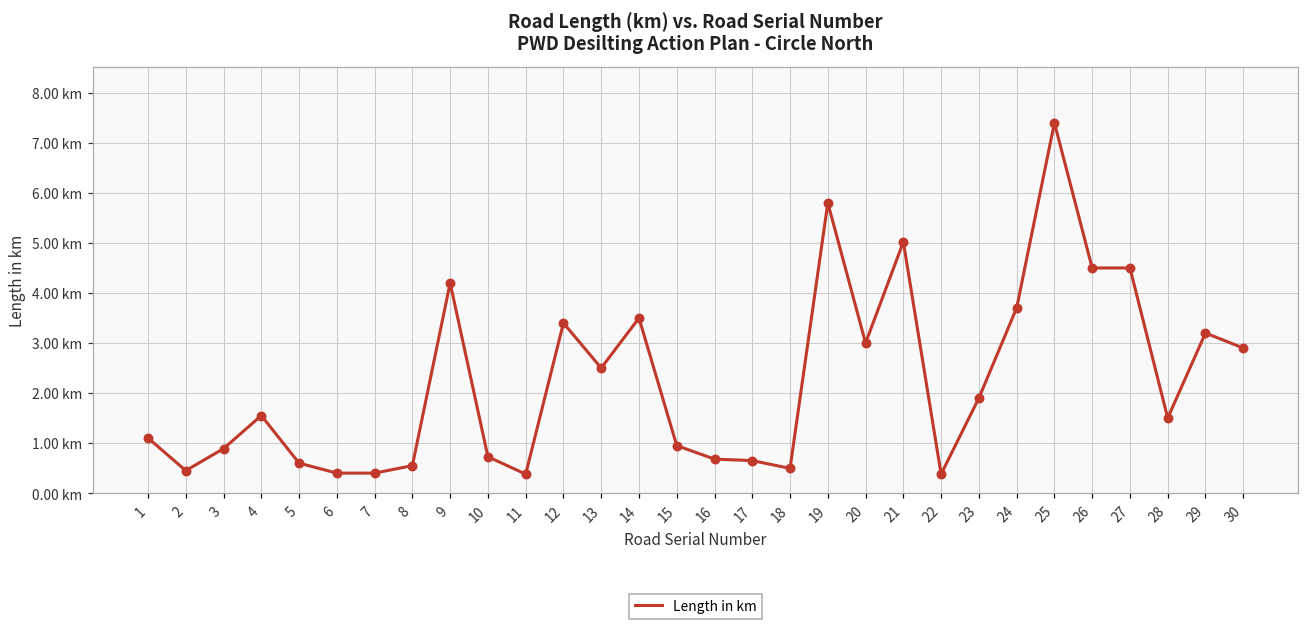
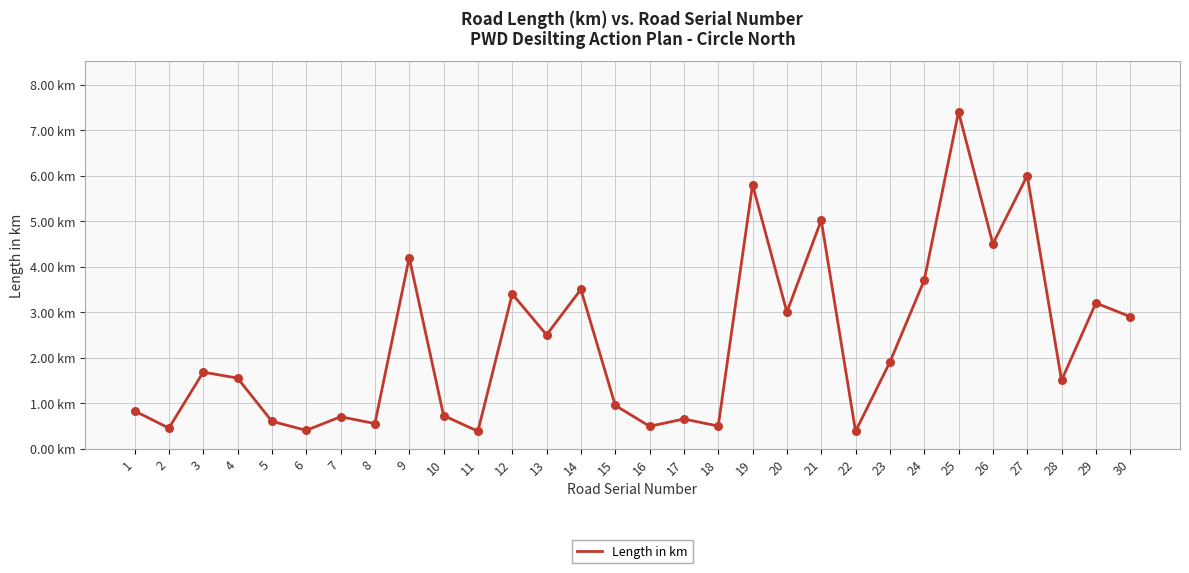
  {
-   "1": "1.1 km",
+   "1": "0.8 km",
    "2": "0.5 km",
-   "3": "0.9 km",
+   "3": "1.7 km",
    "4": "1.6 km",
    "5": "0.6 km",
    "6": "0.4 km",
-   "7": "0.4 km",
+   "7": "0.7 km",
    "8": "0.6 km",
    "9": "4.2 km",
    "10": "0.7 km",
    "11": "0.4 km",
    "12": "3.4 km",
    "13": "2.5 km",
    "14": "3.5 km",
    "15": "1.0 km",
-   "16": "0.7 km",
+   "16": "0.5 km",
    "17": "0.7 km",
    "18": "0.5 km",
    "19": "5.8 km",
    "20": "3.0 km",
    "21": "5.0 km",
    "22": "0.4 km",
    "23": "1.9 km",
    "24": "3.7 km",
    "25": "7.4 km",
    "26": "4.5 km",
-   "27": "4.5 km",
+   "27": "6.0 km",
    "28": "1.5 km",
    "29": "3.2 km",
    "30": "2.9 km"
  }
